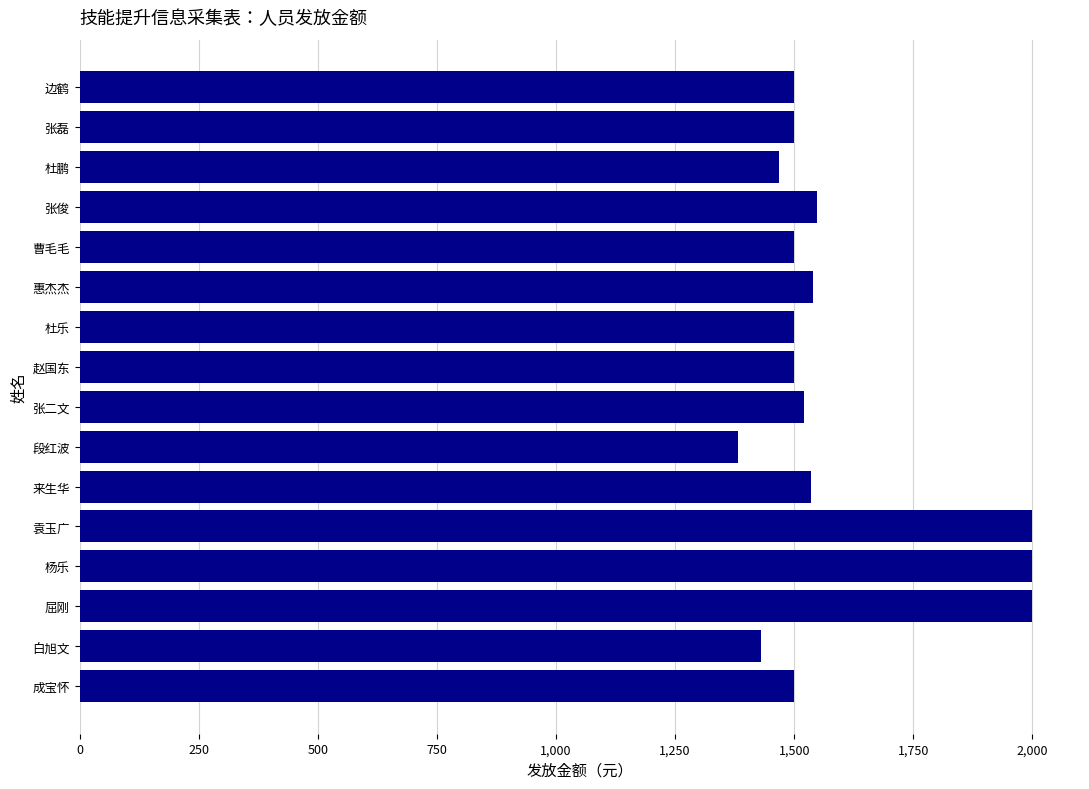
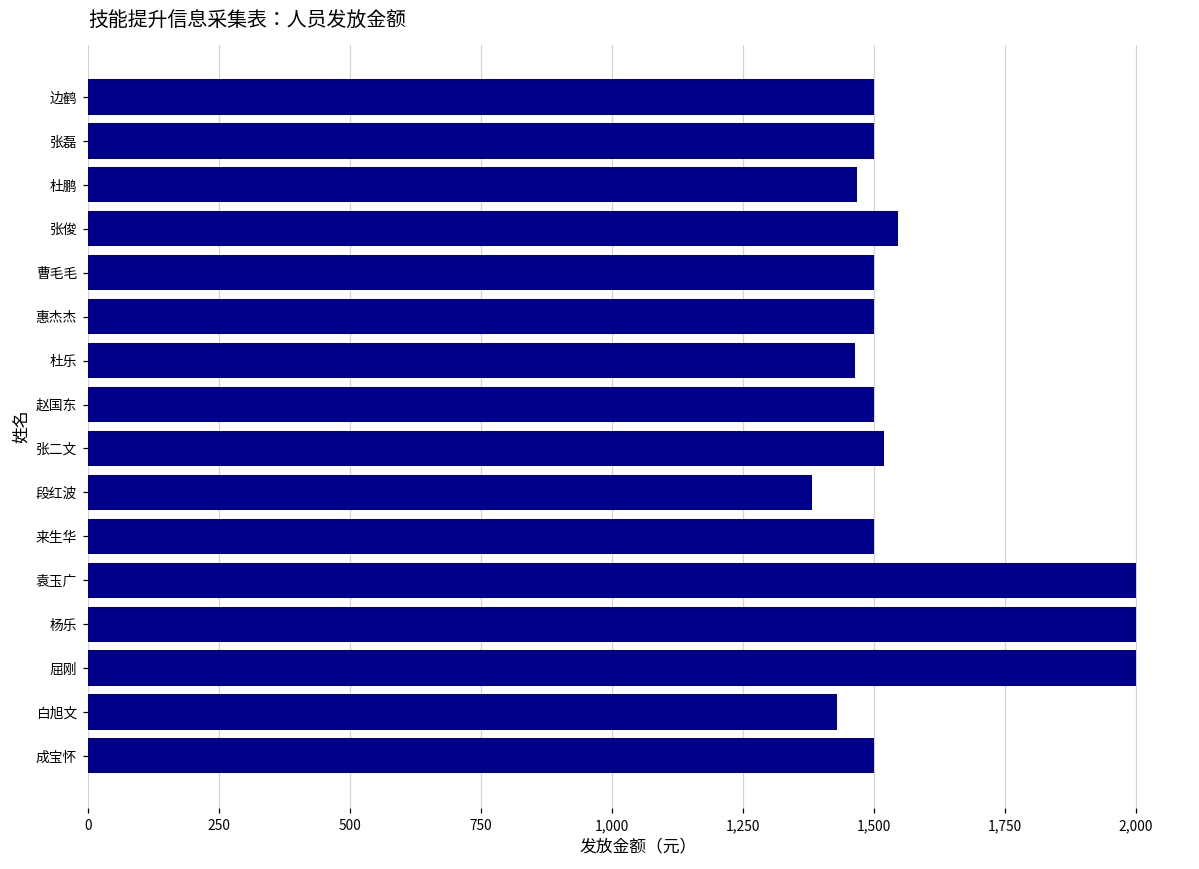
  {
    "边鹤": "1,500",
    "张磊": "1,500",
    "杜鹏": "1,470",
    "张俊": "1,550",
    "曹毛毛": "1,500",
-   "惠杰杰": "1,540",
-   "杜乐": "1,500",
+   "惠杰杰": "1,500",
+   "杜乐": "1,470",
    "赵国东": "1,500",
    "张二文": "1,520",
    "段红波": "1,380",
-   "来生华": "1,540",
+   "来生华": "1,500",
    "袁玉广": "2,000",
    "杨乐": "2,000",
    "屈刚": "2,000",
    "白旭文": "1,430",
    "成宝怀": "1,500"
  }
